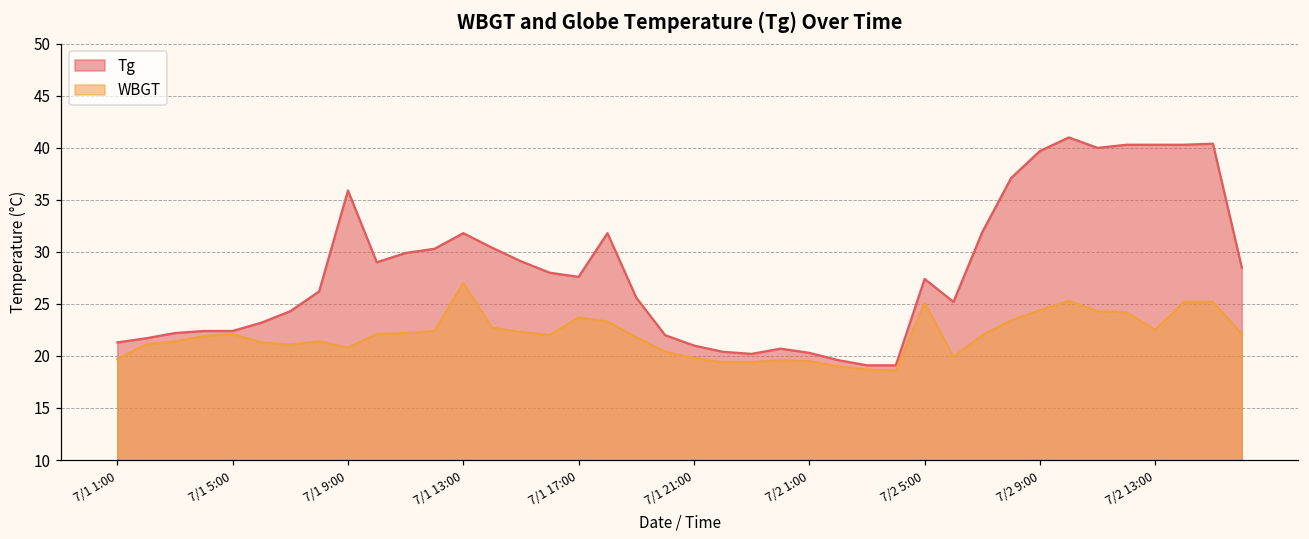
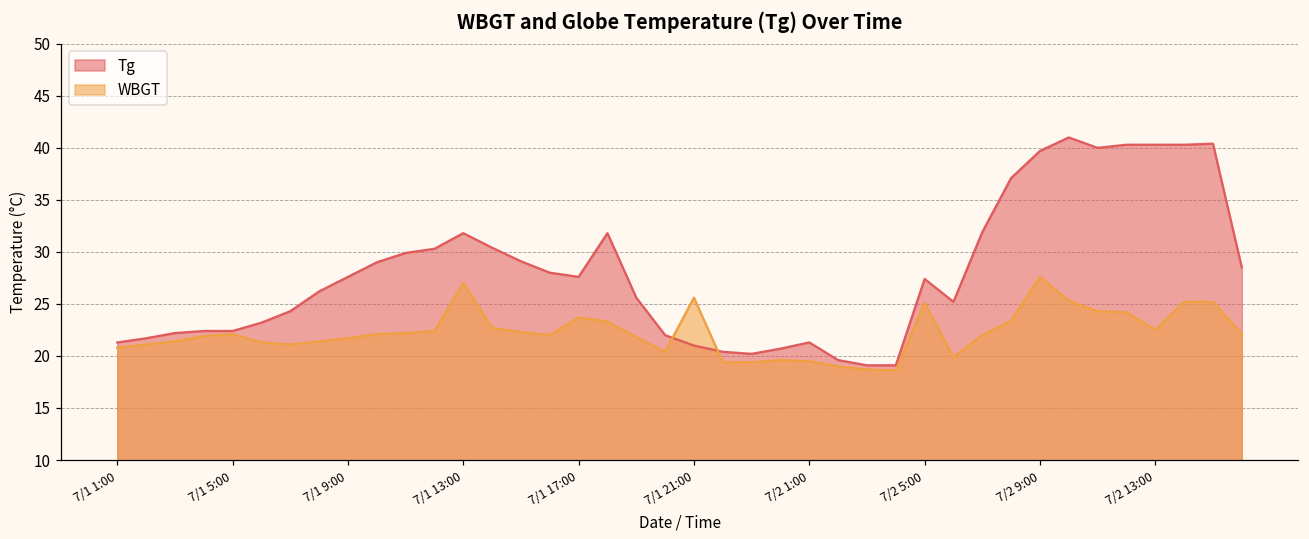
  {
    "Tg": {
      "7/1 1:00": 21,
      "7/1 5:00": 22,
-     "7/1 9:00": 36,
+     "7/1 9:00": 28,
      "7/1 13:00": 32,
      "7/1 17:00": 28,
      "7/1 21:00": 21,
-     "7/2 1:00": 20,
+     "7/2 1:00": 21,
      "7/2 5:00": 27,
      "7/2 9:00": 40,
      "7/2 13:00": 40
    },
    "WBGT": {
-     "7/1 1:00": 20,
+     "7/1 1:00": 21,
      "7/1 5:00": 22,
-     "7/1 9:00": 21,
+     "7/1 9:00": 22,
      "7/1 13:00": 27,
      "7/1 17:00": 24,
-     "7/1 21:00": 20,
+     "7/1 21:00": 26,
      "7/2 1:00": 20,
      "7/2 5:00": 25,
-     "7/2 9:00": 24,
+     "7/2 9:00": 28,
      "7/2 13:00": 23
    }
  }
